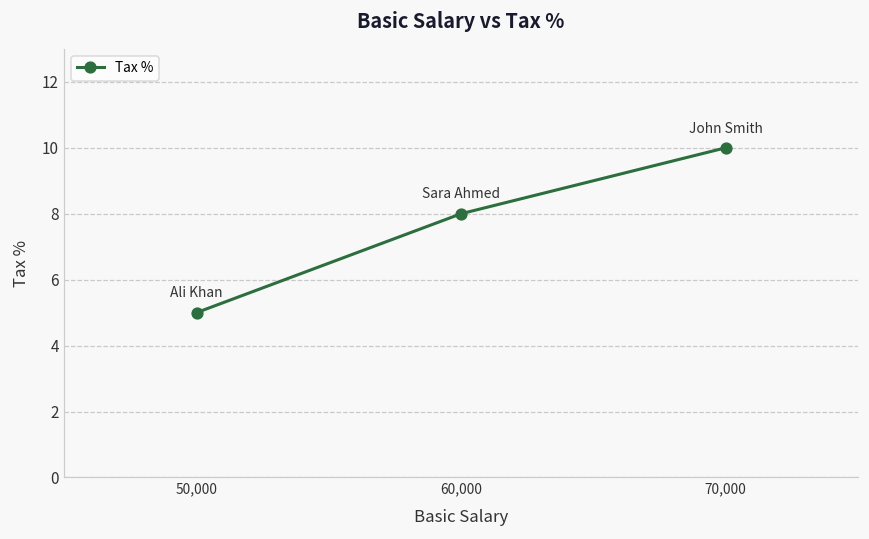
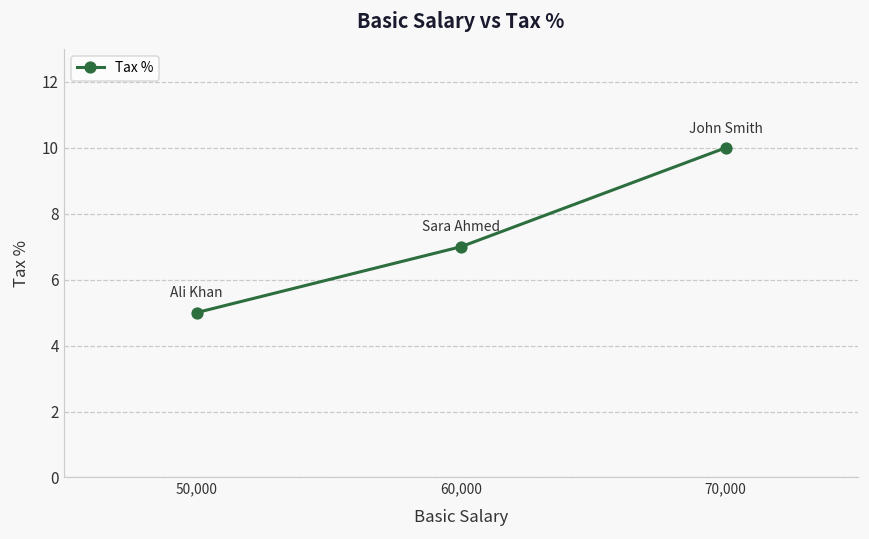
  {
    "50,000": 5,
-   "60,000": 8,
+   "60,000": 7,
    "70,000": 10
  }
